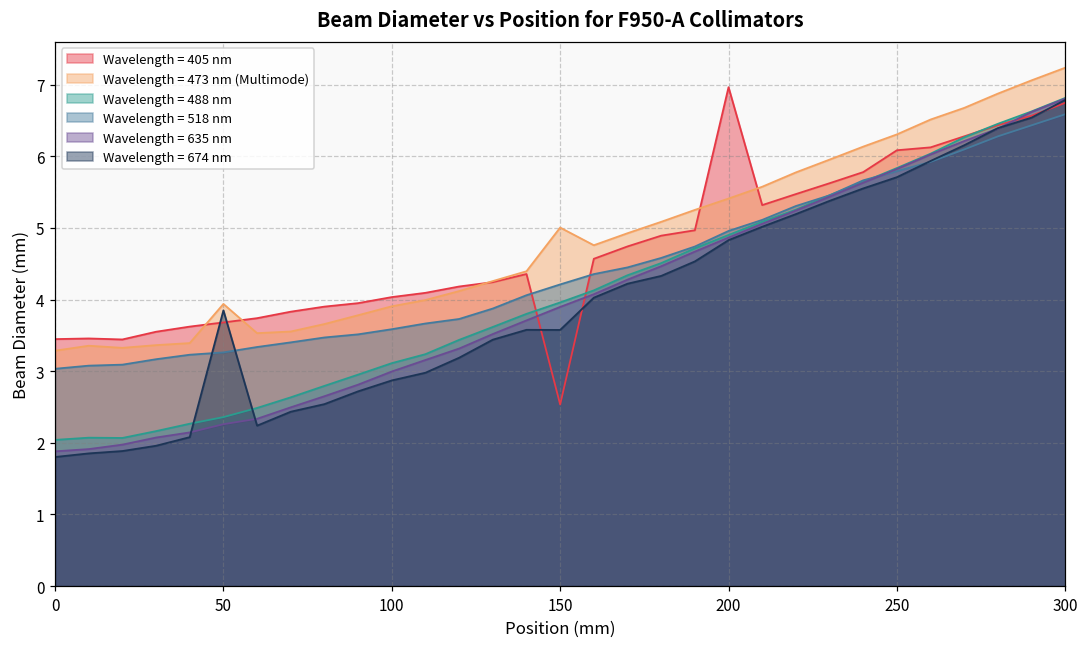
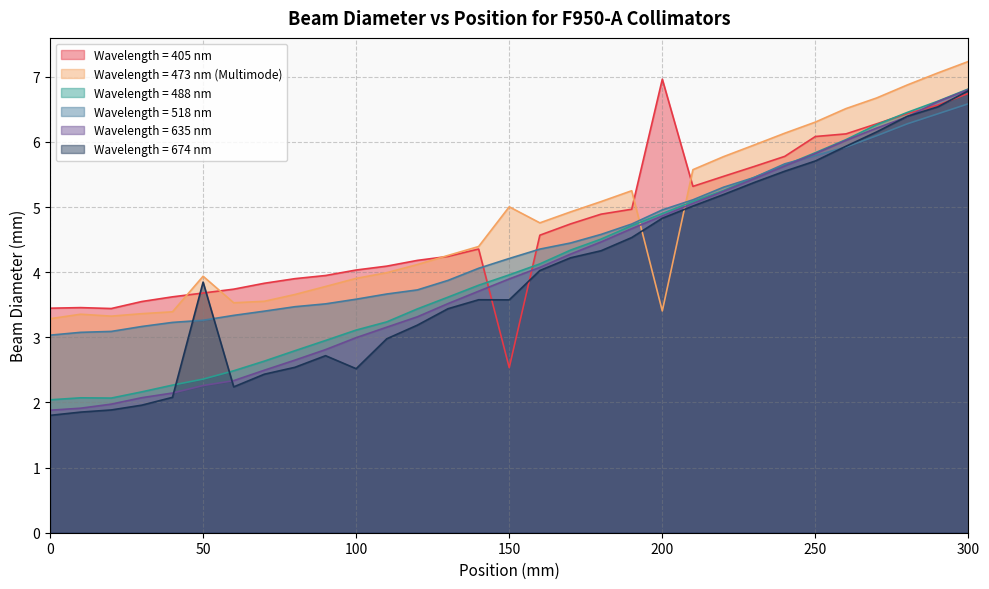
  {
    "Wavelength = 405 nm": {
      "0": 3.4,
      "50": 3.7,
      "100": 4.0,
      "150": 2.5,
      "200": 7.0,
      "250": 6.1,
      "300": 6.7
    },
    "Wavelength = 473 nm (Multimode)": {
      "0": 3.3,
      "50": 3.9,
      "100": 3.9,
      "150": 5.0,
-     "200": 5.4,
+     "200": 3.4,
      "250": 6.3,
      "300": 7.2
    },
    "Wavelength = 674 nm": {
      "0": 1.8,
      "50": 3.8,
-     "100": 2.9,
+     "100": 2.5,
      "150": 3.6,
      "250": 5.7
    }
  }
